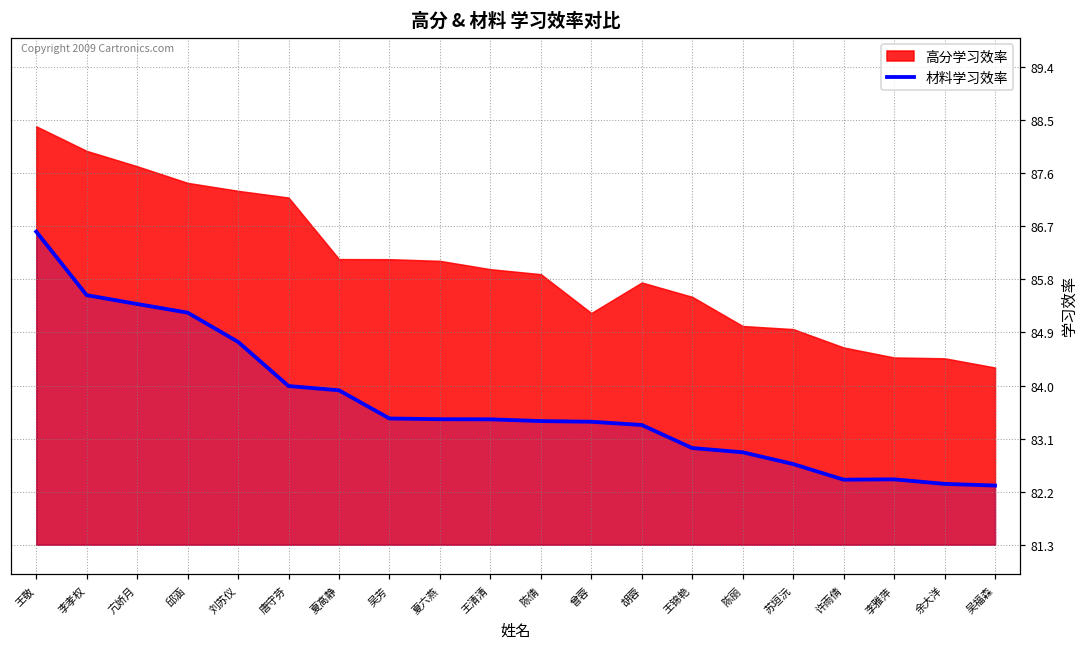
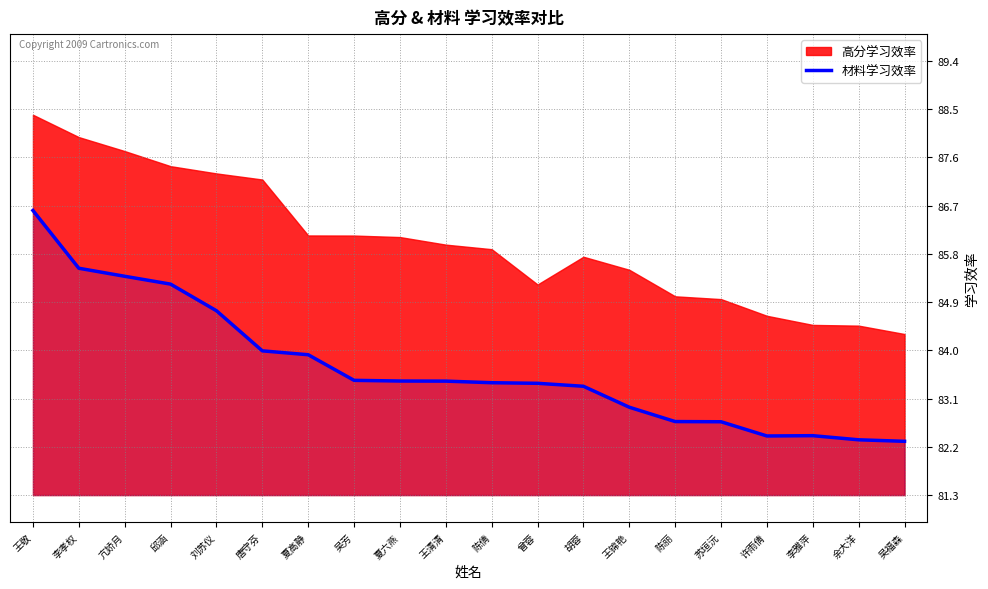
  {
    "材料学习效率": {
      "王敬": 86.6,
      "李孝权": 85.6,
      "亢娇月": 85.4,
      "邱涵": 85.3,
      "刘苏仪": 84.8,
      "唐守芬": 84.0,
      "夏高静": 84.0,
      "吴芳": 83.5,
      "夏六燕": 83.5,
      "王清清": 83.5,
      "陈倩": 83.4,
      "曾蓉": 83.4,
      "胡蓉": 83.4,
      "王锦艳": 83.0,
-     "陈丽": 82.9,
+     "陈丽": 82.7,
      "苏垣沅": 82.7,
      "许雨倩": 82.4,
      "李雅萍": 82.4,
      "余大洋": 82.4,
      "吴福森": 82.3
    },
    "高分学习效率": {
      "王敬": 88.4,
      "李孝权": 88.0,
      "亢娇月": 87.7,
      "邱涵": 87.5,
      "刘苏仪": 87.3,
      "唐守芬": 87.2,
      "夏高静": 86.2,
      "吴芳": 86.2,
      "夏六燕": 86.1,
      "王清清": 86.0,
      "陈倩": 85.9,
      "曾蓉": 85.3,
      "胡蓉": 85.8,
      "王锦艳": 85.5,
      "陈丽": 85.0,
      "苏垣沅": 85.0,
      "许雨倩": 84.7,
      "李雅萍": 84.5,
      "余大洋": 84.5,
      "吴福森": 84.3
    }
  }
